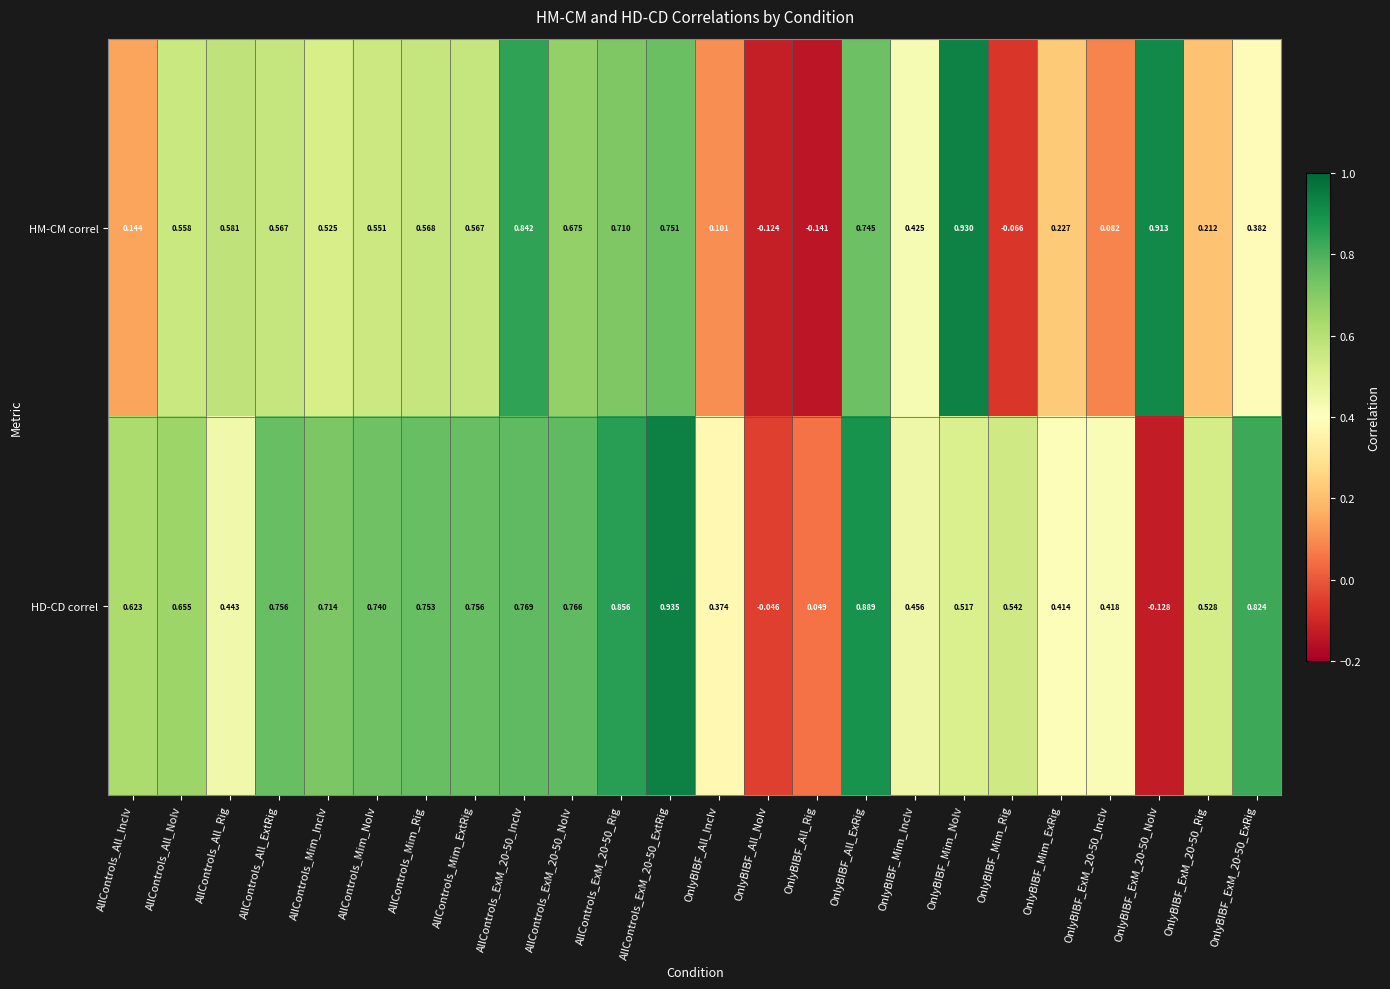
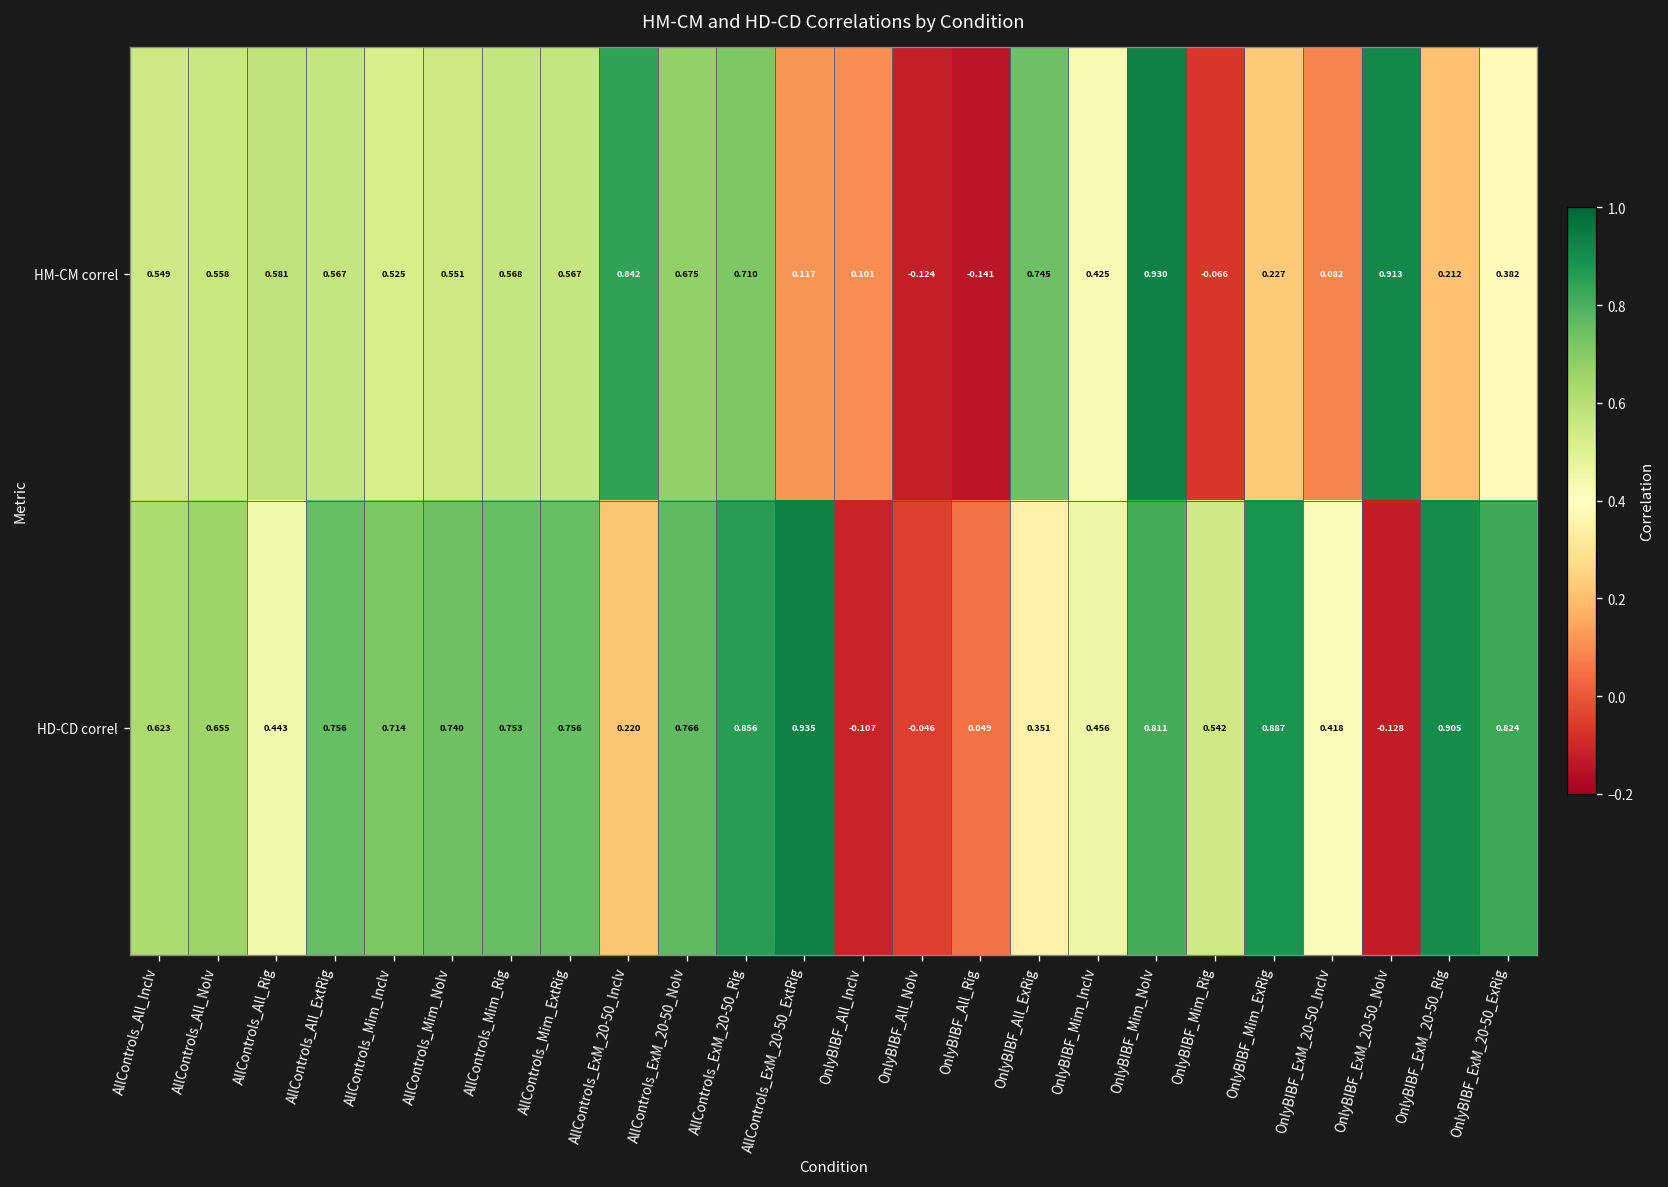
  {
    "HM-CM correl": {
-     "AllControls_All_IncIv": 0.144,
+     "AllControls_All_IncIv": 0.549,
      "AllControls_All_NoIv": 0.558,
      "AllControls_All_Rig": 0.581,
      "AllControls_All_ExtRig": 0.567,
      "AllControls_Mim_Inclv": 0.525,
      "AllControls_Mim_NoIv": 0.551,
      "AllControls_Mim_Rig": 0.568,
      "AllControls_Mim_ExtRig": 0.567,
      "AllControls_ExM_20-50_Inclv": 0.842,
      "AllControls_ExM_20-50_NoIv": 0.675,
      "AllControls_ExM_20-50_Rig": 0.710,
-     "AllControls_ExM_20-50_ExtRig": 0.751,
+     "AllControls_ExM_20-50_ExtRig": 0.117,
      "OnlyBIBF_All_IncIv": 0.101,
      "OnlyBIBF_All_NoIv": -0.124,
      "OnlyBIBF_All_Rig": -0.141,
      "OnlyBIBF_All_ExRig": 0.745,
      "OnlyBIBF_Mim_IncIv": 0.425,
      "OnlyBIBF_Mim_NoIv": 0.930,
      "OnlyBIBF_Mim_Rig": -0.066,
      "OnlyBIBF_Mim_ExRig": 0.227,
      "OnlyBIBF_ExM_20-50_IncIv": 0.082,
      "OnlyBIBF_ExM_20-50_NoIv": 0.913,
      "OnlyBIBF_ExM_20-50_Rig": 0.212,
      "OnlyBIBF_ExM_20-50_ExRig": 0.382
    },
    "HD-CD correl": {
      "AllControls_All_IncIv": 0.623,
      "AllControls_All_NoIv": 0.655,
      "AllControls_All_Rig": 0.443,
      "AllControls_All_ExtRig": 0.756,
      "AllControls_Mim_Inclv": 0.714,
      "AllControls_Mim_NoIv": 0.740,
      "AllControls_Mim_Rig": 0.753,
      "AllControls_Mim_ExtRig": 0.756,
-     "AllControls_ExM_20-50_Inclv": 0.769,
+     "AllControls_ExM_20-50_Inclv": 0.220,
      "AllControls_ExM_20-50_NoIv": 0.766,
      "AllControls_ExM_20-50_Rig": 0.856,
      "AllControls_ExM_20-50_ExtRig": 0.935,
-     "OnlyBIBF_All_IncIv": 0.374,
+     "OnlyBIBF_All_IncIv": -0.107,
      "OnlyBIBF_All_NoIv": -0.046,
      "OnlyBIBF_All_Rig": 0.049,
-     "OnlyBIBF_All_ExRig": 0.889,
+     "OnlyBIBF_All_ExRig": 0.351,
      "OnlyBIBF_Mim_IncIv": 0.456,
-     "OnlyBIBF_Mim_NoIv": 0.517,
+     "OnlyBIBF_Mim_NoIv": 0.811,
      "OnlyBIBF_Mim_Rig": 0.542,
-     "OnlyBIBF_Mim_ExRig": 0.414,
+     "OnlyBIBF_Mim_ExRig": 0.887,
      "OnlyBIBF_ExM_20-50_IncIv": 0.418,
      "OnlyBIBF_ExM_20-50_NoIv": -0.128,
-     "OnlyBIBF_ExM_20-50_Rig": 0.528,
+     "OnlyBIBF_ExM_20-50_Rig": 0.905,
      "OnlyBIBF_ExM_20-50_ExRig": 0.824
    }
  }
